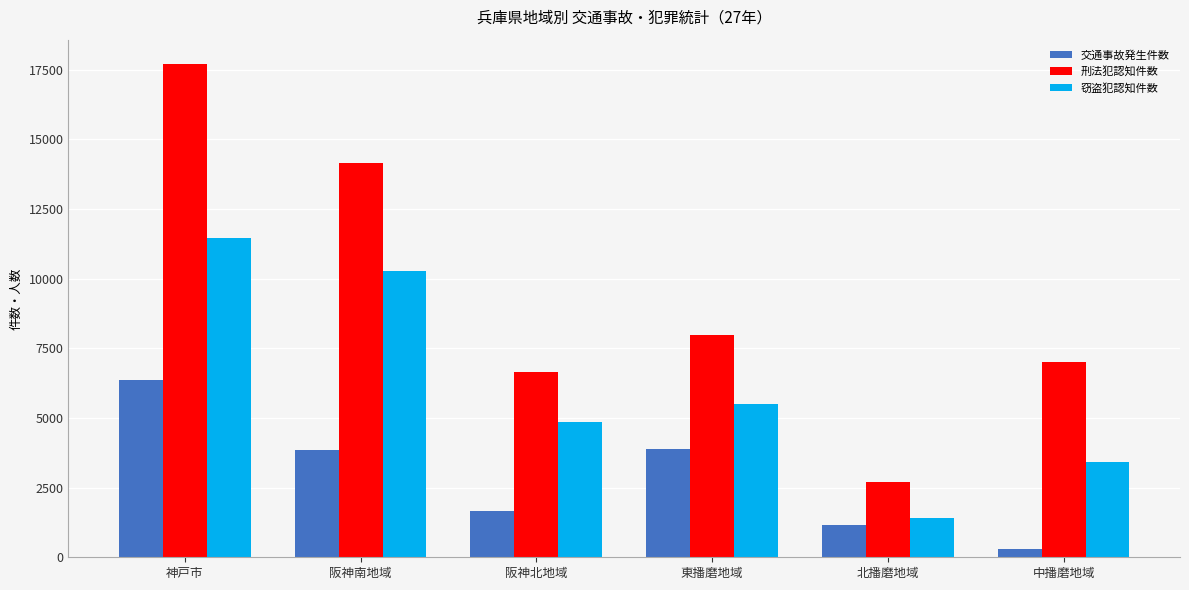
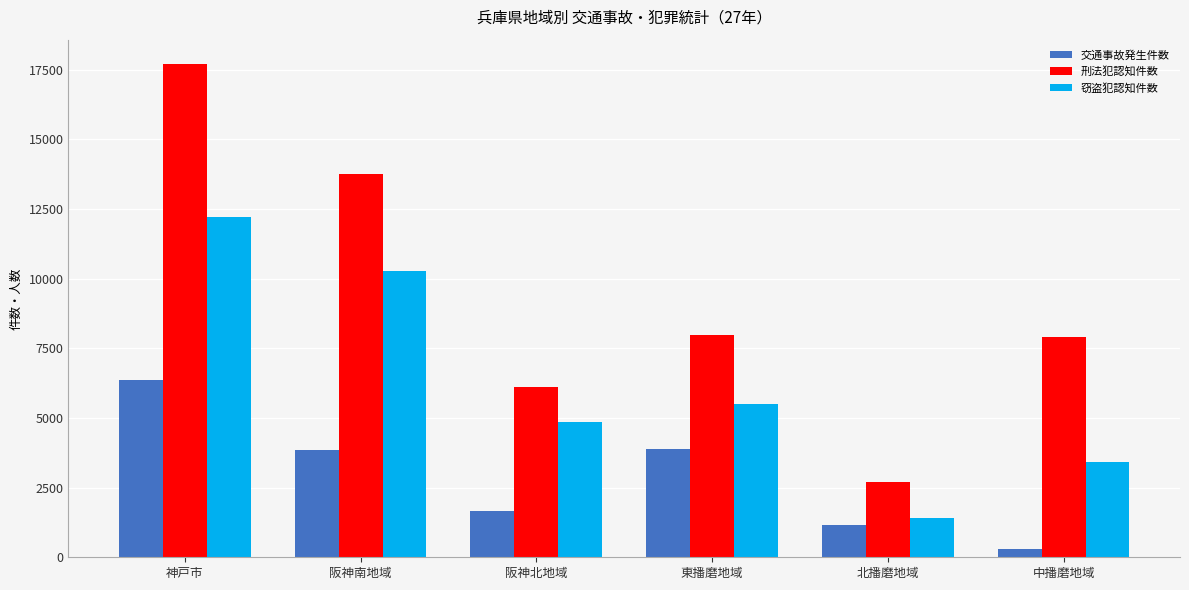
  {
    "交通事故発生件数": {
      "神戸市": 6300,
      "阪神南地域": 3900,
      "阪神北地域": 1600,
      "東播磨地域": 3900,
      "北播磨地域": 1200,
      "中播磨地域": 300
    },
    "刑法犯認知件数": {
      "神戸市": 17700,
-     "阪神南地域": 14100,
-     "阪神北地域": 6700,
+     "阪神南地域": 13800,
+     "阪神北地域": 6100,
      "東播磨地域": 8000,
      "北播磨地域": 2700,
-     "中播磨地域": 7000
+     "中播磨地域": 7900
    },
    "窃盗犯認知件数": {
-     "神戸市": 11400,
+     "神戸市": 12200,
      "阪神南地域": 10300,
      "阪神北地域": 4900,
      "東播磨地域": 5500,
      "北播磨地域": 1400,
      "中播磨地域": 3400
    }
  }
